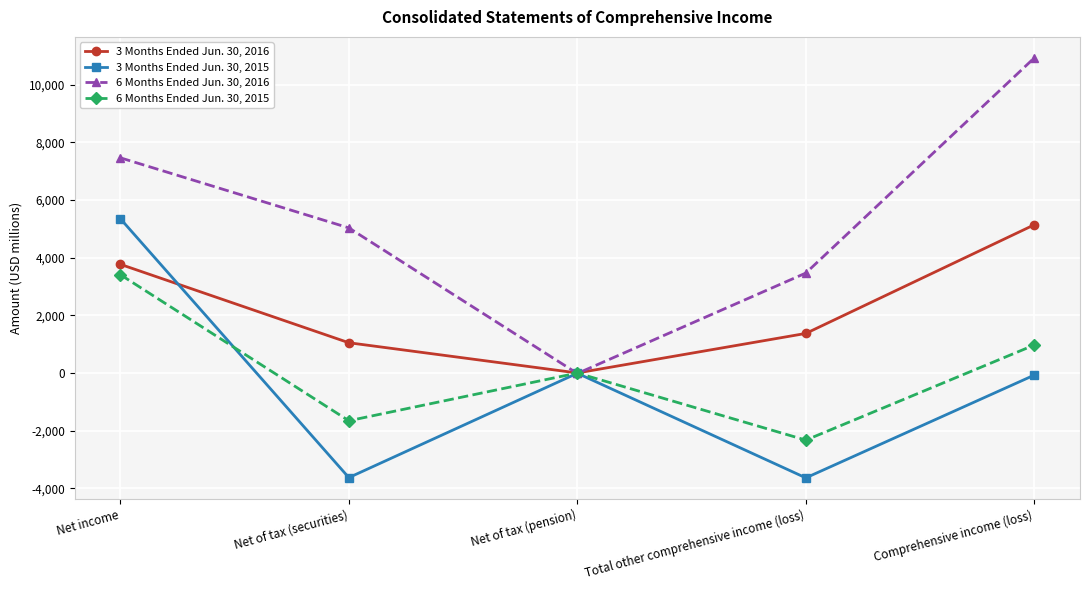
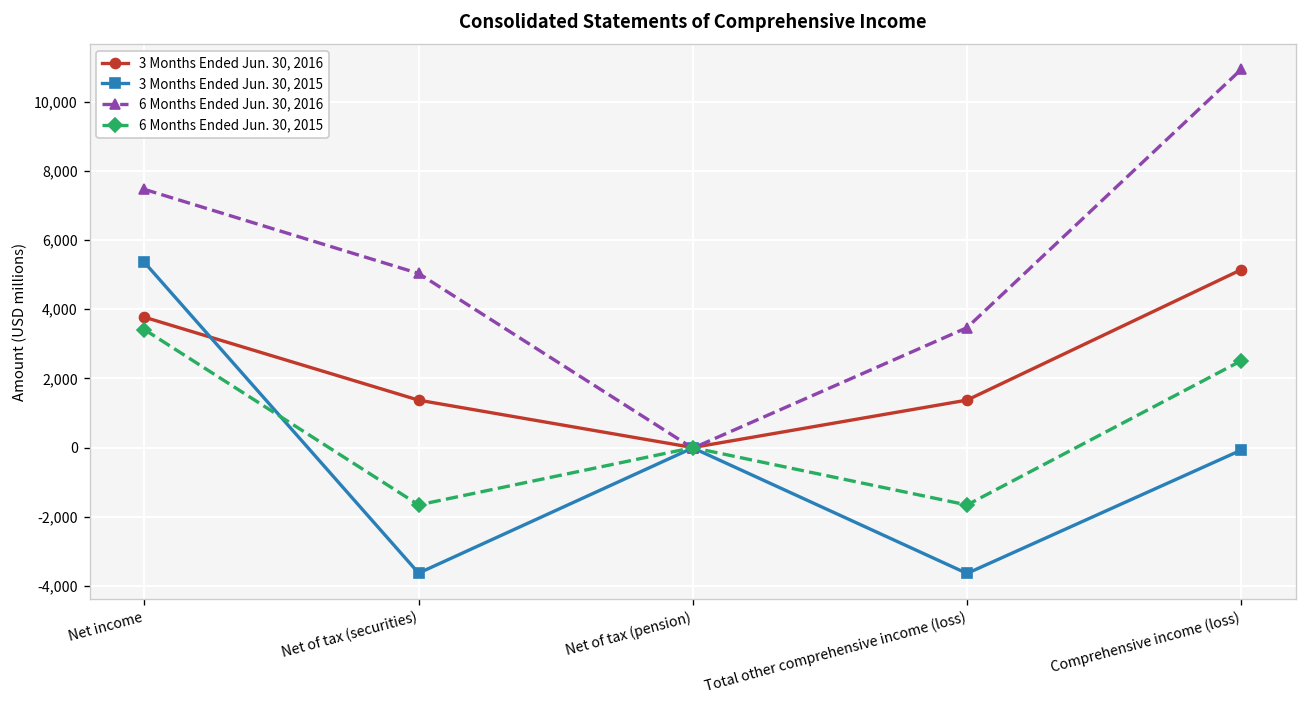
  {
    "3 Months Ended Jun. 30, 2016": {
      "Net income": "3,800",
-     "Net of tax (securities)": "1,000",
+     "Net of tax (securities)": "1,400",
      "Total other comprehensive income (loss)": "1,400",
      "Comprehensive income (loss)": "5,100"
    },
    "3 Months Ended Jun. 30, 2015": {
      "Net income": "5,400",
      "Net of tax (securities)": "-3,600",
      "Total other comprehensive income (loss)": "-3,600",
      "Comprehensive income (loss)": "-100"
    },
    "6 Months Ended Jun. 30, 2016": {
      "Net income": "7,500",
      "Net of tax (securities)": "5,000",
      "Total other comprehensive income (loss)": "3,500",
      "Comprehensive income (loss)": "10,900"
    },
    "6 Months Ended Jun. 30, 2015": {
      "Net income": "3,400",
      "Net of tax (securities)": "-1,700",
-     "Total other comprehensive income (loss)": "-2,300",
-     "Comprehensive income (loss)": "1,000"
+     "Total other comprehensive income (loss)": "-1,700",
+     "Comprehensive income (loss)": "2,500"
    }
  }
